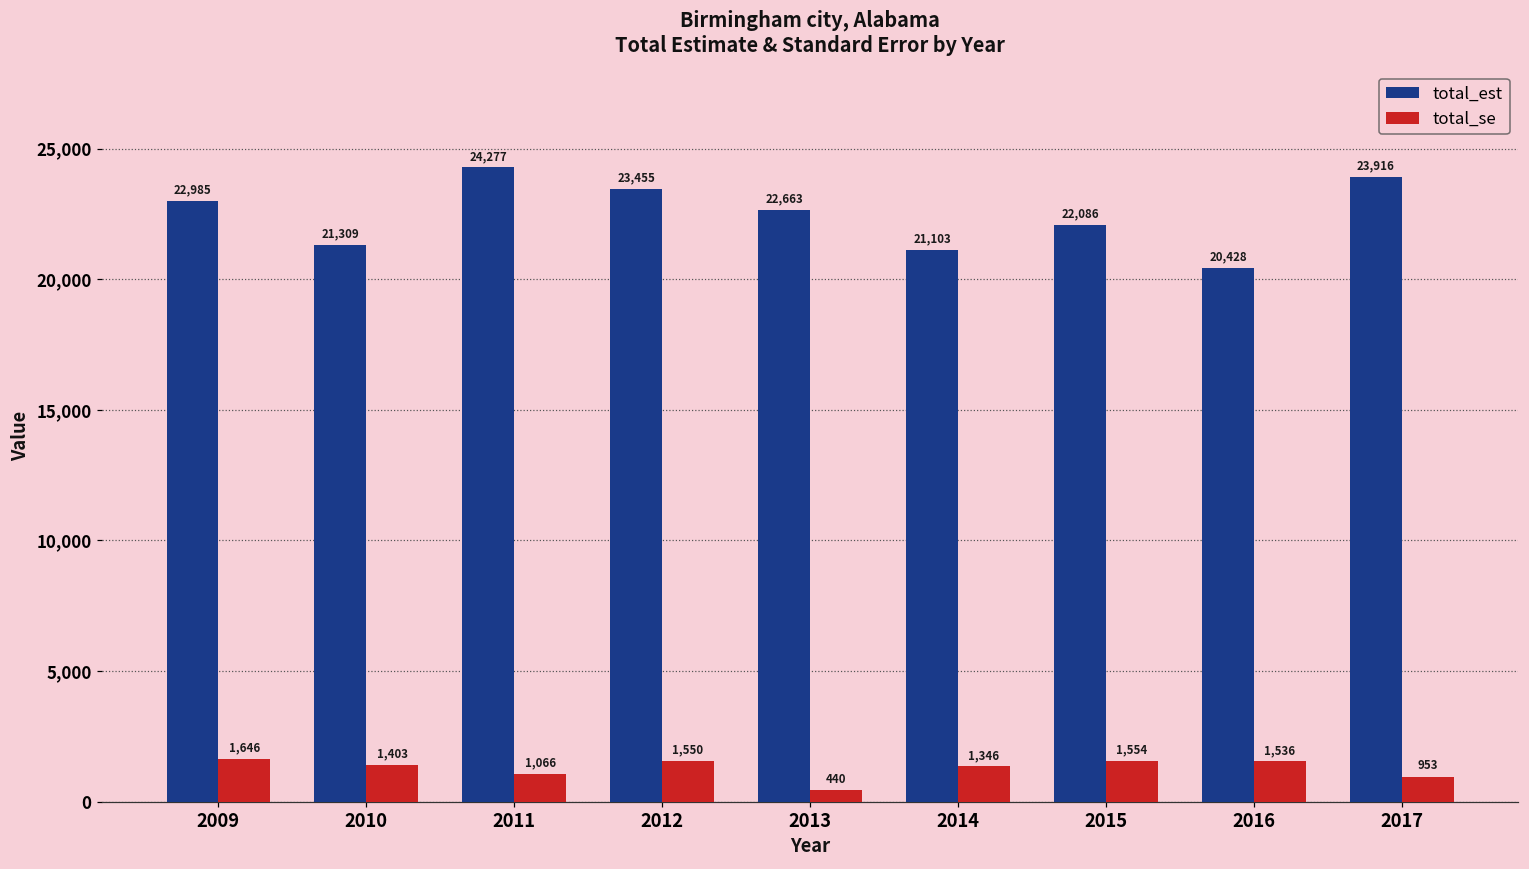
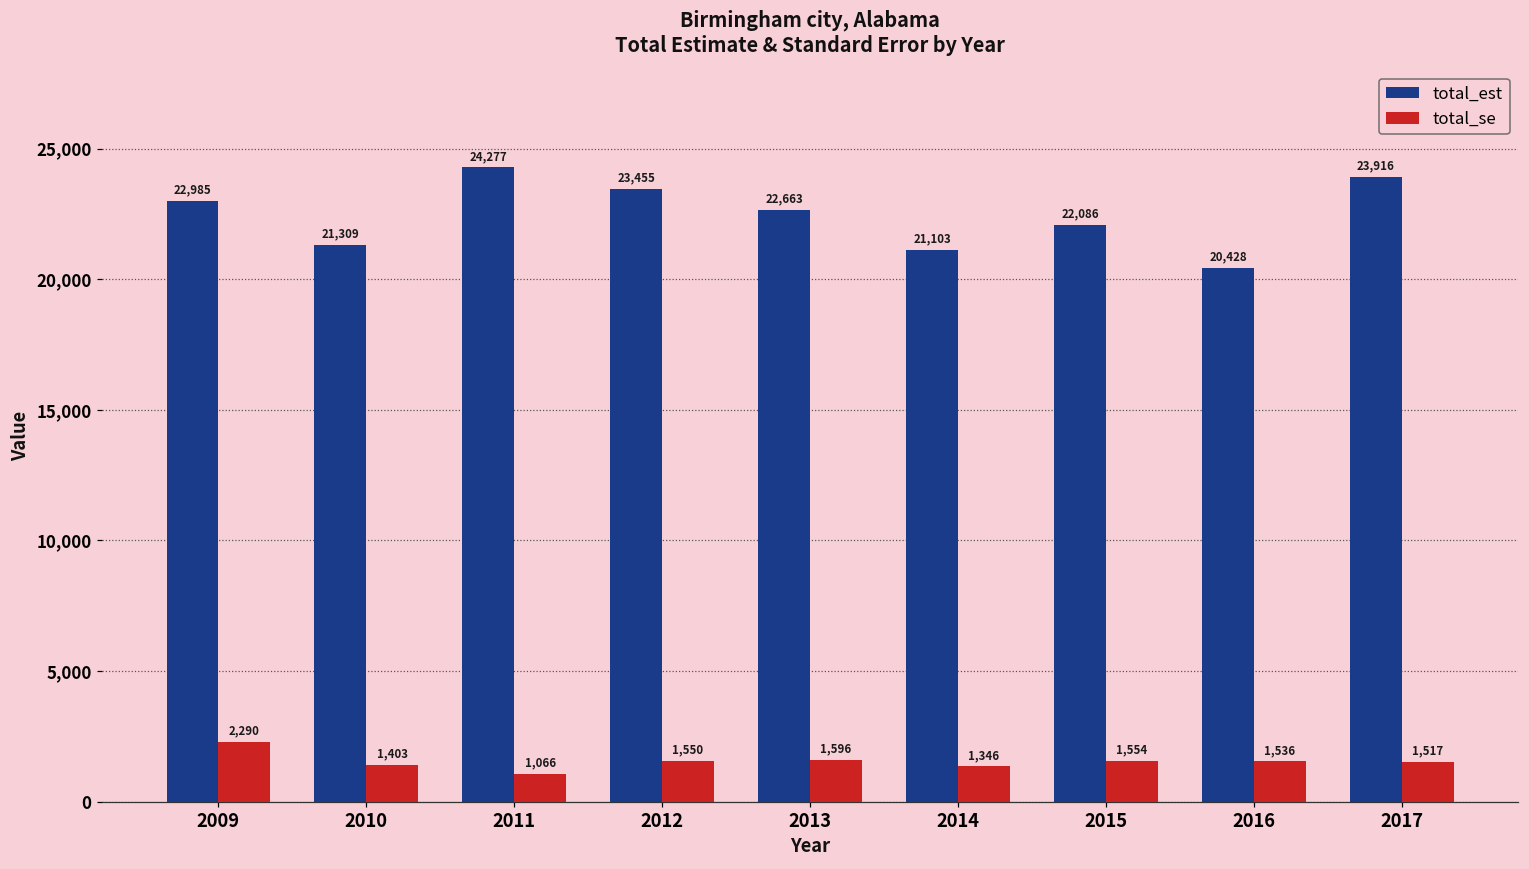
  {
    "total_est": {
      "2009": "22,985",
      "2010": "21,309",
      "2011": "24,277",
      "2012": "23,455",
      "2013": "22,663",
      "2014": "21,103",
      "2015": "22,086",
      "2016": "20,428",
      "2017": "23,916"
    },
    "total_se": {
-     "2009": "1,646",
+     "2009": "2,290",
      "2010": "1,403",
      "2011": "1,066",
      "2012": "1,550",
-     "2013": "440",
+     "2013": "1,596",
      "2014": "1,346",
      "2015": "1,554",
      "2016": "1,536",
-     "2017": "953"
+     "2017": "1,517"
    }
  }
